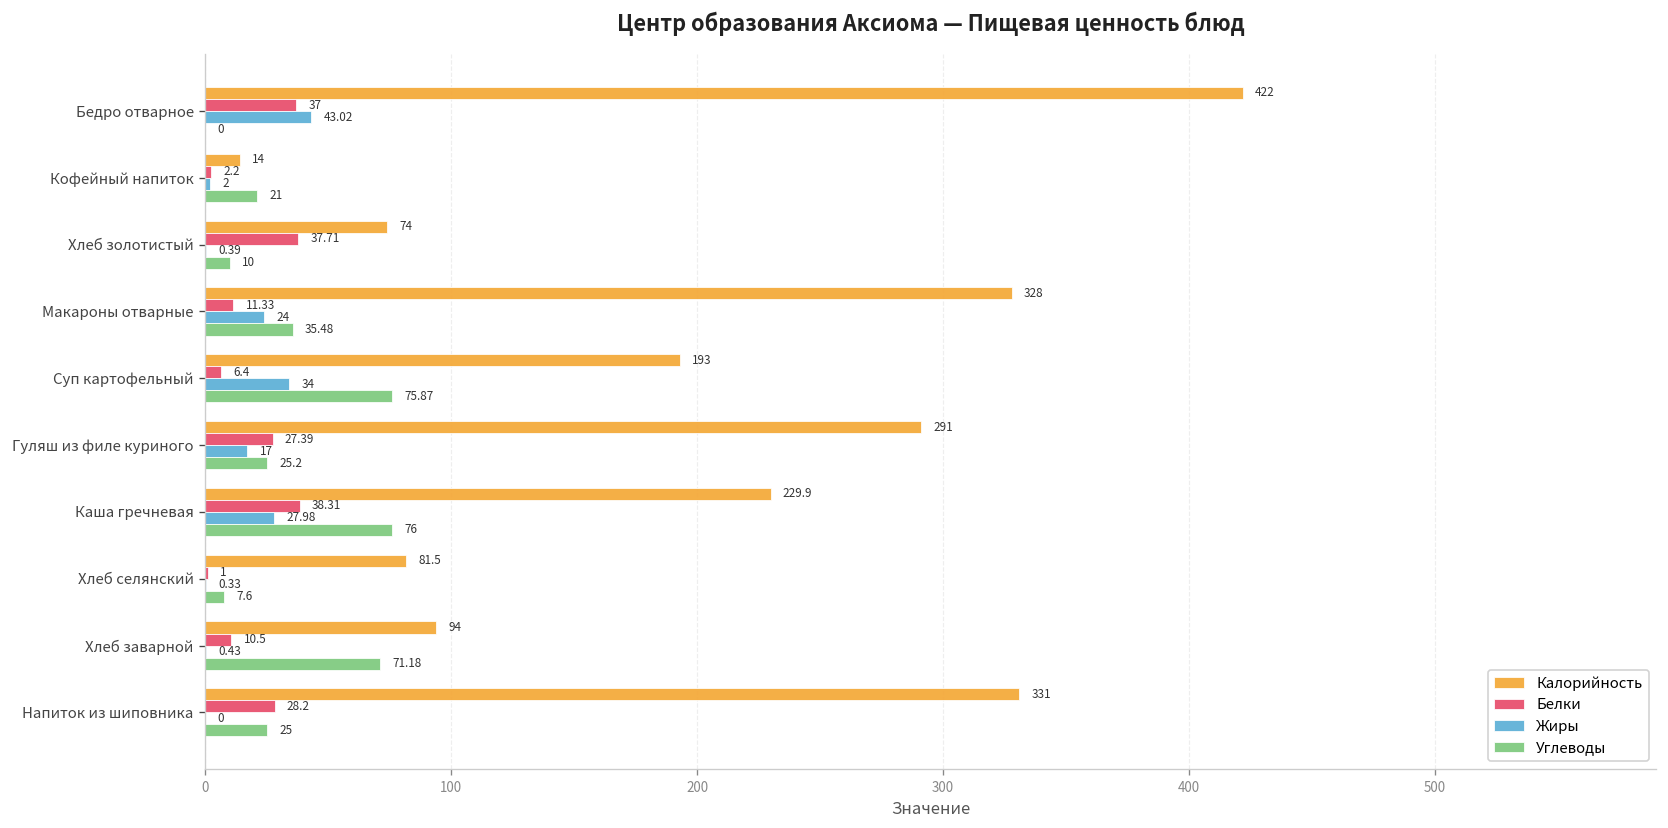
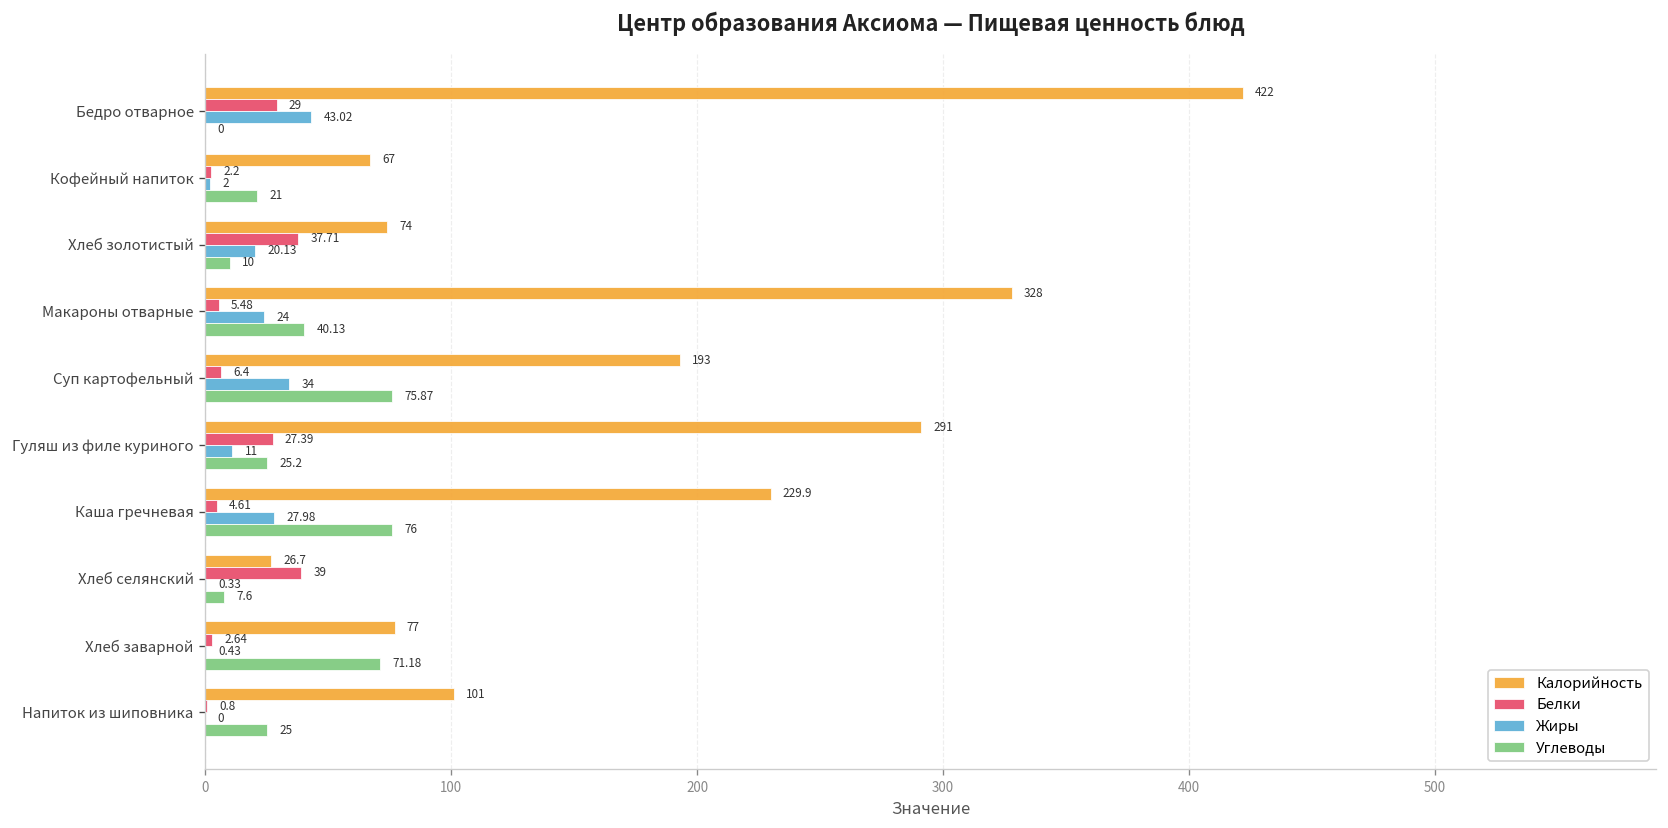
  {
    "Калорийность": {
      "Бедро отварное": 422,
-     "Кофейный напиток": 14,
+     "Кофейный напиток": 67,
      "Хлеб золотистый": 74,
      "Макароны отварные": 328,
      "Суп картофельный": 193,
      "Гуляш из филе куриного": 291,
      "Каша гречневая": 229.9,
-     "Хлеб селянский": 81.5,
-     "Хлеб заварной": 94,
-     "Напиток из шиповника": 331
+     "Хлеб селянский": 26.7,
+     "Хлеб заварной": 77,
+     "Напиток из шиповника": 101
    },
    "Белки": {
-     "Бедро отварное": 37,
+     "Бедро отварное": 29,
      "Кофейный напиток": 2.2,
      "Хлеб золотистый": 37.71,
-     "Макароны отварные": 11.33,
+     "Макароны отварные": 5.48,
      "Суп картофельный": 6.4,
      "Гуляш из филе куриного": 27.39,
-     "Каша гречневая": 38.31,
-     "Хлеб селянский": 1,
-     "Хлеб заварной": 10.5,
-     "Напиток из шиповника": 28.2
+     "Каша гречневая": 4.61,
+     "Хлеб селянский": 39,
+     "Хлеб заварной": 2.64,
+     "Напиток из шиповника": 0.8
    },
    "Жиры": {
      "Бедро отварное": 43.02,
      "Кофейный напиток": 2,
-     "Хлеб золотистый": 0.39,
+     "Хлеб золотистый": 20.13,
      "Макароны отварные": 24,
      "Суп картофельный": 34,
-     "Гуляш из филе куриного": 17,
+     "Гуляш из филе куриного": 11,
      "Каша гречневая": 27.98,
      "Хлеб селянский": 0.33,
      "Хлеб заварной": 0.43,
      "Напиток из шиповника": 0
    },
    "Углеводы": {
      "Бедро отварное": 0,
      "Кофейный напиток": 21,
      "Хлеб золотистый": 10,
-     "Макароны отварные": 35.48,
+     "Макароны отварные": 40.13,
      "Суп картофельный": 75.87,
      "Гуляш из филе куриного": 25.2,
      "Каша гречневая": 76,
      "Хлеб селянский": 7.6,
      "Хлеб заварной": 71.18,
      "Напиток из шиповника": 25
    }
  }
